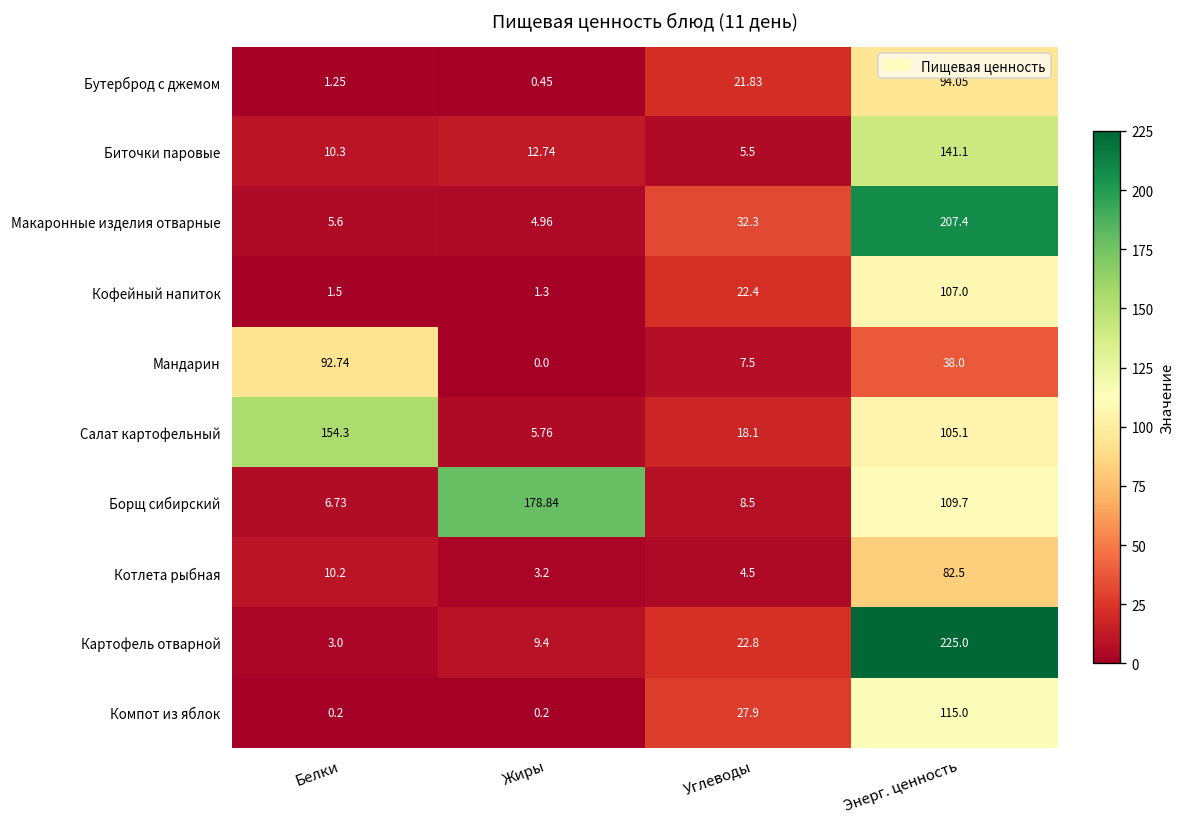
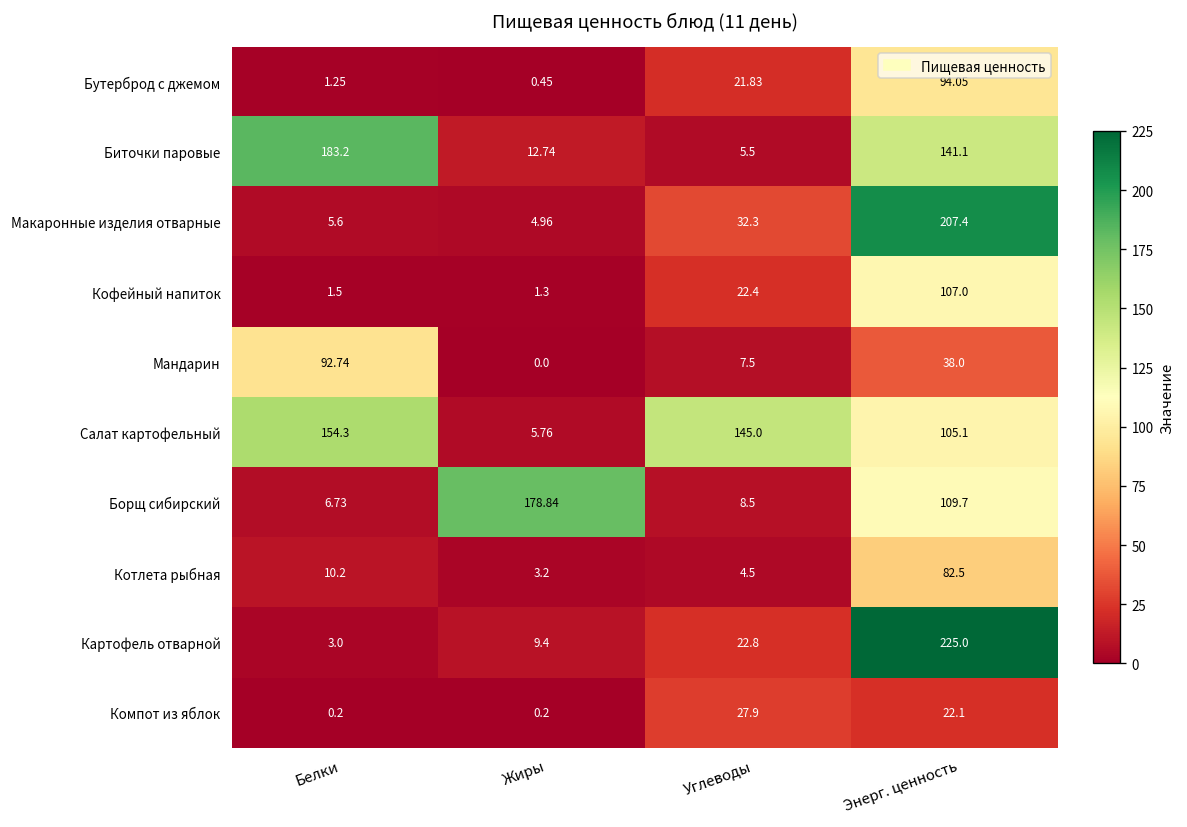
  {
    "Бутерброд с джемом": {
      "Белки": 1.25,
      "Жиры": 0.45,
      "Углеводы": 21.83
    },
    "Биточки паровые": {
-     "Белки": 10.3,
+     "Белки": 183.2,
      "Жиры": 12.74,
      "Углеводы": 5.5,
      "Энерг. ценность": 141.1
    },
    "Макаронные изделия отварные": {
      "Белки": 5.6,
      "Жиры": 4.96,
      "Углеводы": 32.3,
      "Энерг. ценность": 207.4
    },
    "Кофейный напиток": {
      "Белки": 1.5,
      "Жиры": 1.3,
      "Углеводы": 22.4,
      "Энерг. ценность": 107.0
    },
    "Мандарин": {
      "Белки": 92.74,
      "Жиры": 0.0,
      "Углеводы": 7.5,
      "Энерг. ценность": 38.0
    },
    "Салат картофельный": {
      "Белки": 154.3,
      "Жиры": 5.76,
-     "Углеводы": 18.1,
+     "Углеводы": 145.0,
      "Энерг. ценность": 105.1
    },
    "Борщ сибирский": {
      "Белки": 6.73,
      "Жиры": 178.84,
      "Углеводы": 8.5,
      "Энерг. ценность": 109.7
    },
    "Котлета рыбная": {
      "Белки": 10.2,
      "Жиры": 3.2,
      "Углеводы": 4.5,
      "Энерг. ценность": 82.5
    },
    "Картофель отварной": {
      "Белки": 3.0,
      "Жиры": 9.4,
      "Углеводы": 22.8,
      "Энерг. ценность": 225.0
    },
    "Компот из яблок": {
      "Белки": 0.2,
      "Жиры": 0.2,
      "Углеводы": 27.9,
-     "Энерг. ценность": 115.0
+     "Энерг. ценность": 22.1
    }
  }
